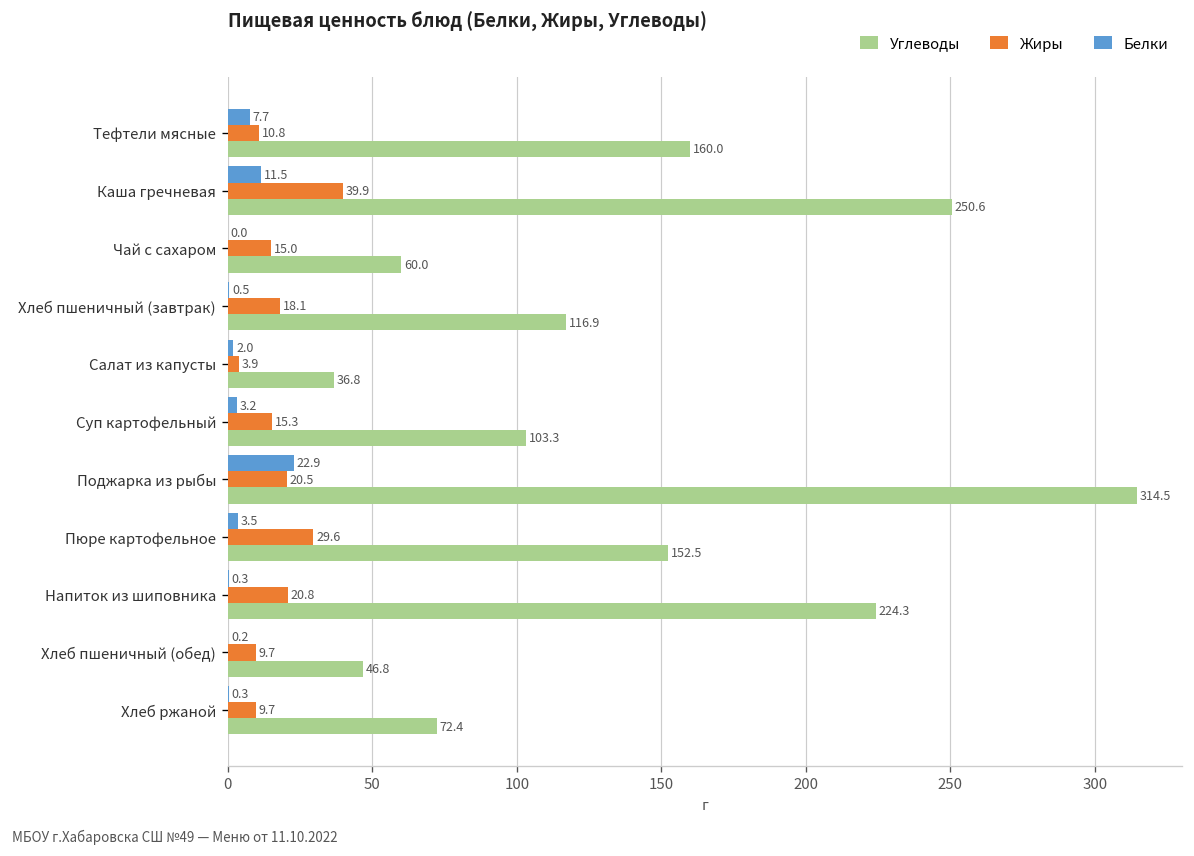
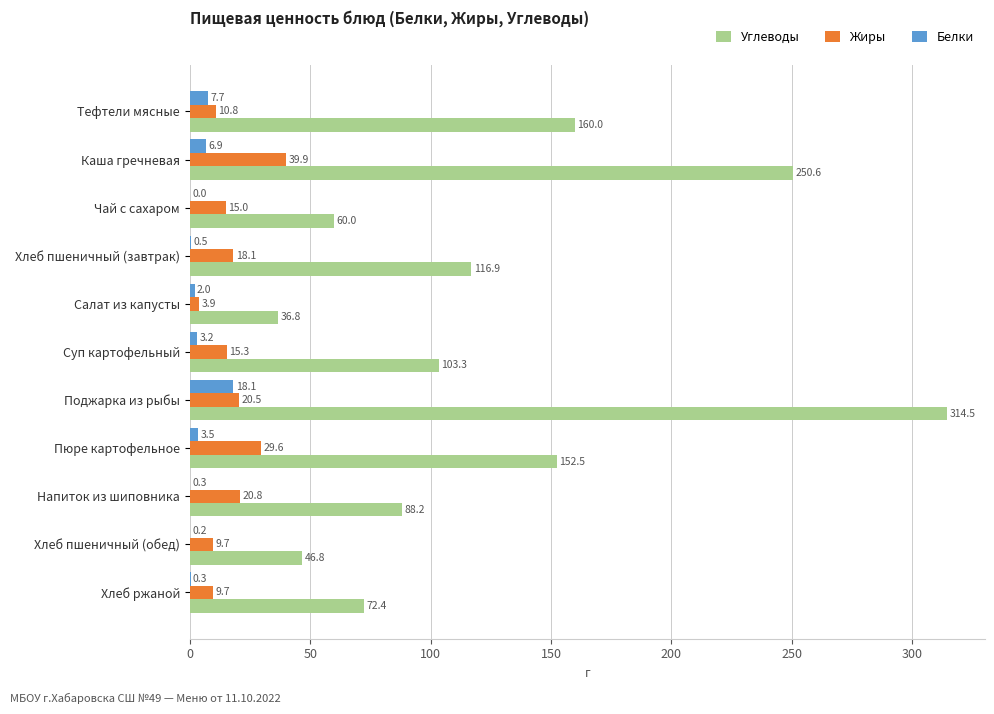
  {
    "Углеводы": {
      "Тефтели мясные": 160.0,
      "Каша гречневая": 250.6,
      "Чай с сахаром": 60.0,
      "Хлеб пшеничный (завтрак)": 116.9,
      "Салат из капусты": 36.8,
      "Суп картофельный": 103.3,
      "Поджарка из рыбы": 314.5,
      "Пюре картофельное": 152.5,
-     "Напиток из шиповника": 224.3,
+     "Напиток из шиповника": 88.2,
      "Хлеб пшеничный (обед)": 46.8,
      "Хлеб ржаной": 72.4
    },
    "Жиры": {
      "Тефтели мясные": 10.8,
      "Каша гречневая": 39.9,
      "Чай с сахаром": 15.0,
      "Хлеб пшеничный (завтрак)": 18.1,
      "Салат из капусты": 3.9,
      "Суп картофельный": 15.3,
      "Поджарка из рыбы": 20.5,
      "Пюре картофельное": 29.6,
      "Напиток из шиповника": 20.8,
      "Хлеб пшеничный (обед)": 9.7,
      "Хлеб ржаной": 9.7
    },
    "Белки": {
      "Тефтели мясные": 7.7,
-     "Каша гречневая": 11.5,
+     "Каша гречневая": 6.9,
      "Чай с сахаром": 0.0,
      "Хлеб пшеничный (завтрак)": 0.5,
      "Салат из капусты": 2.0,
      "Суп картофельный": 3.2,
-     "Поджарка из рыбы": 22.9,
+     "Поджарка из рыбы": 18.1,
      "Пюре картофельное": 3.5,
      "Напиток из шиповника": 0.3,
      "Хлеб пшеничный (обед)": 0.2,
      "Хлеб ржаной": 0.3
    }
  }
